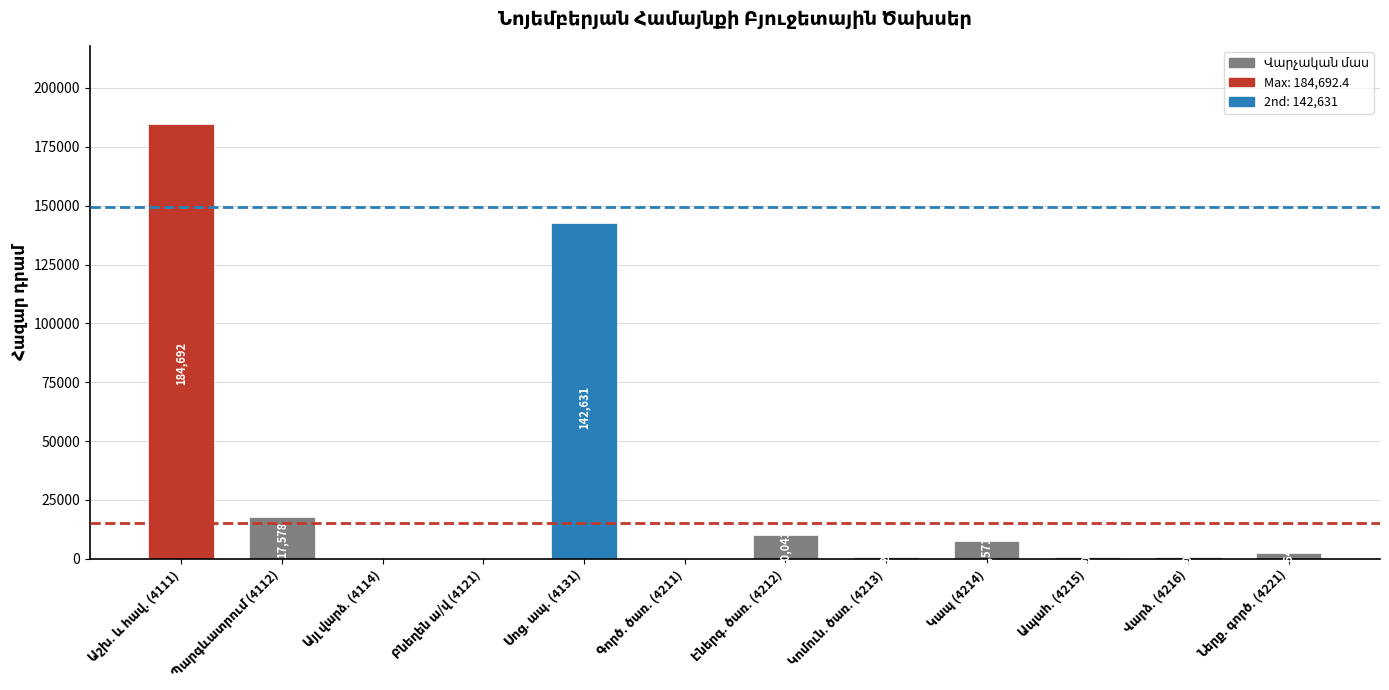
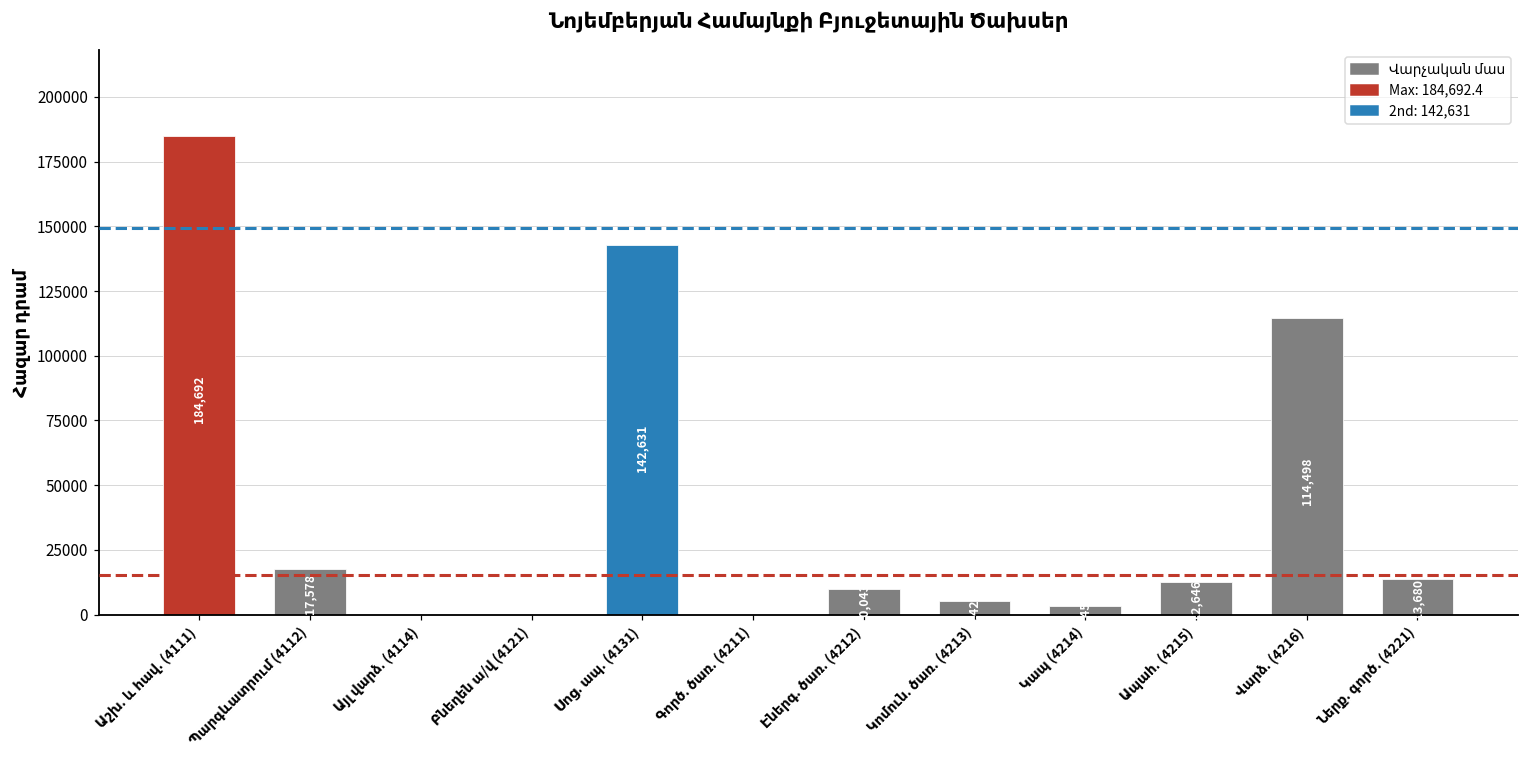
  {
    "Այլ վարձ. (4114)": 0,
    "Բնեղեն ա/վ (4121)": 0,
    "Գործ. ծառ. (4211)": 0,
-   "Կոմուն. ծառ. (4213)": 1000,
-   "Կապ (4214)": 8000,
-   "Ապահ. (4215)": 1000,
-   "Վարձ. (4216)": 1000,
-   "Ներք. գործ. (4221)": 3000
+   "Կոմուն. ծառ. (4213)": 5000,
+   "Կապ (4214)": 3000,
+   "Ապահ. (4215)": 13000,
+   "Վարձ. (4216)": 114000,
+   "Ներք. գործ. (4221)": 14000
  }
